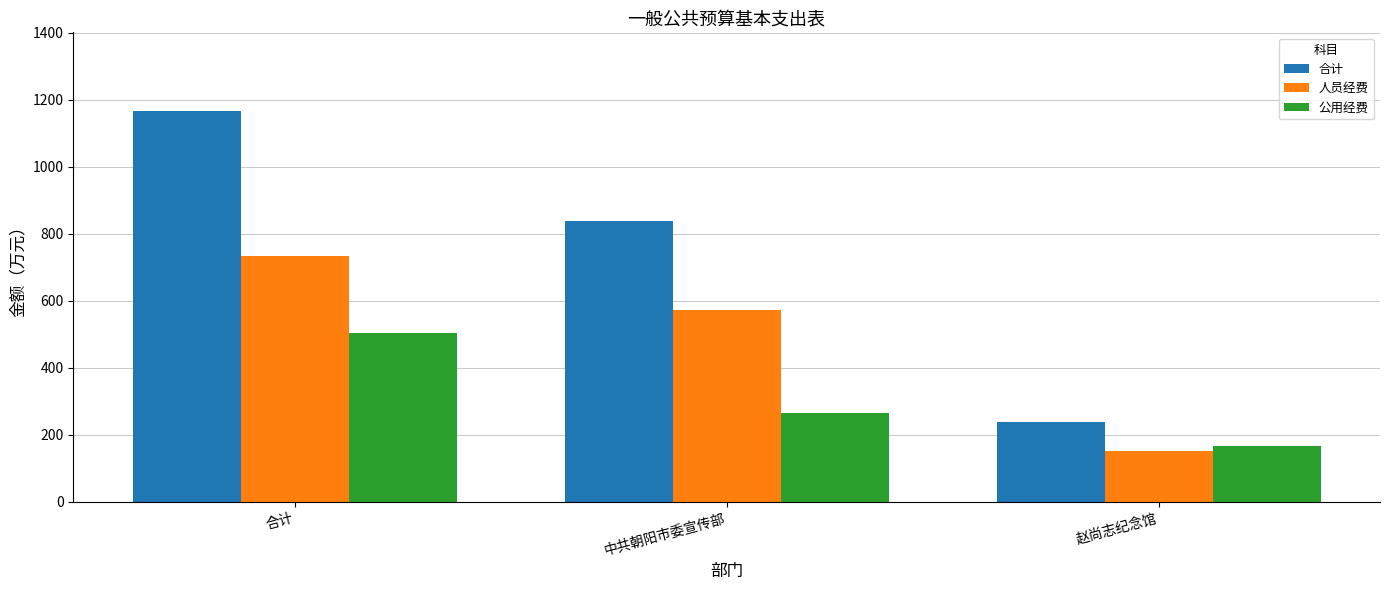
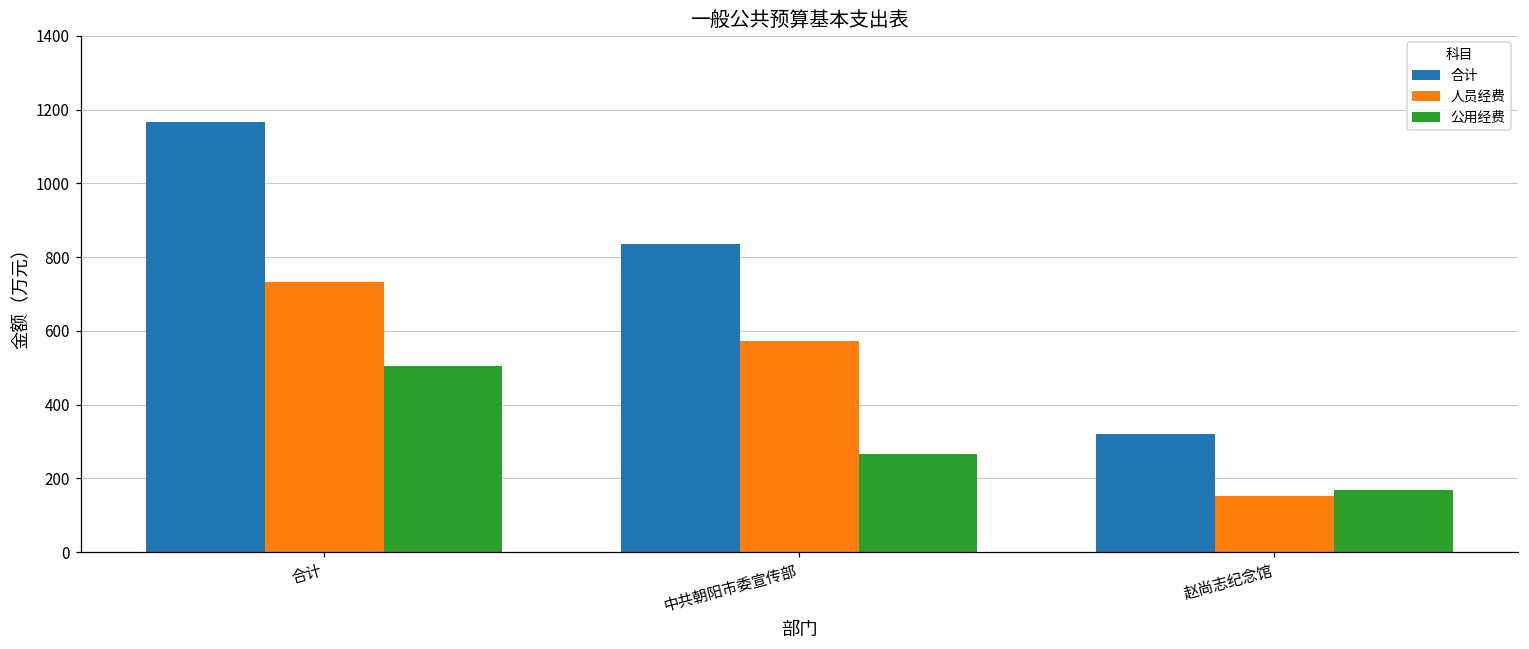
  {
    "合计": {
      "合计": 1170,
      "中共朝阳市委宣传部": 840,
-     "赵尚志纪念馆": 240
+     "赵尚志纪念馆": 320
    },
    "人员经费": {
      "合计": 730,
      "中共朝阳市委宣传部": 570,
      "赵尚志纪念馆": 150
    },
    "公用经费": {
      "合计": 500,
      "中共朝阳市委宣传部": 270,
      "赵尚志纪念馆": 170
    }
  }
